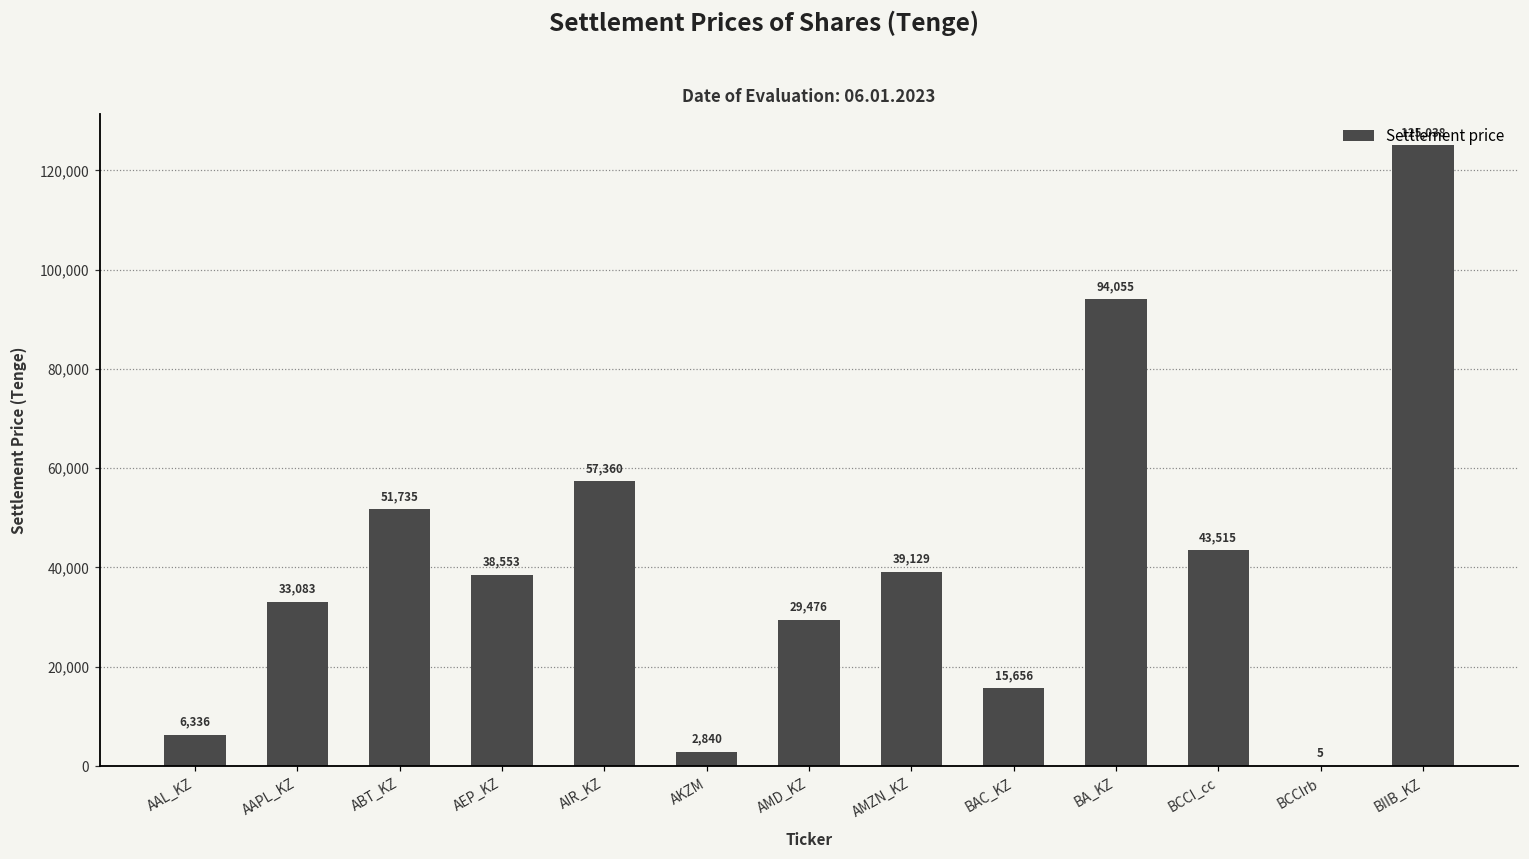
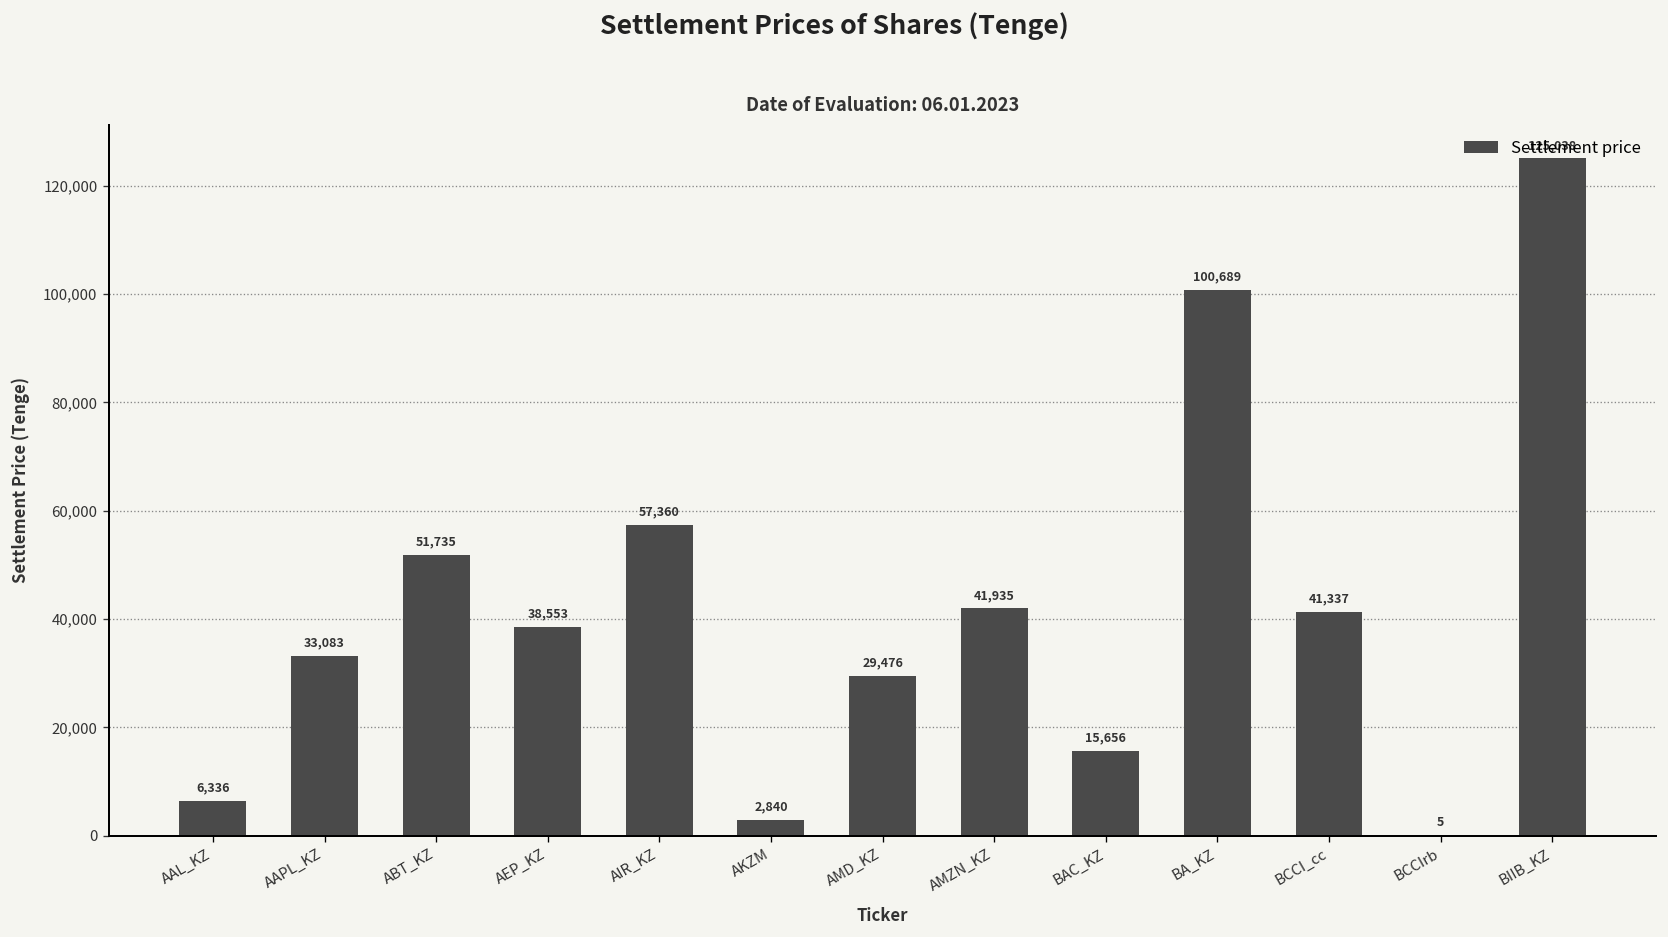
  {
    "AAL_KZ": "6,336",
    "AAPL_KZ": "33,083",
    "ABT_KZ": "51,735",
    "AEP_KZ": "38,553",
    "AIR_KZ": "57,360",
    "AKZM": "2,840",
    "AMD_KZ": "29,476",
-   "AMZN_KZ": "39,129",
+   "AMZN_KZ": "41,935",
    "BAC_KZ": "15,656",
-   "BA_KZ": "94,055",
-   "BCCI_cc": "43,515",
+   "BA_KZ": "100,689",
+   "BCCI_cc": "41,337",
    "BCCIrb": "5",
    "BIIB_KZ": "125,038"
  }
